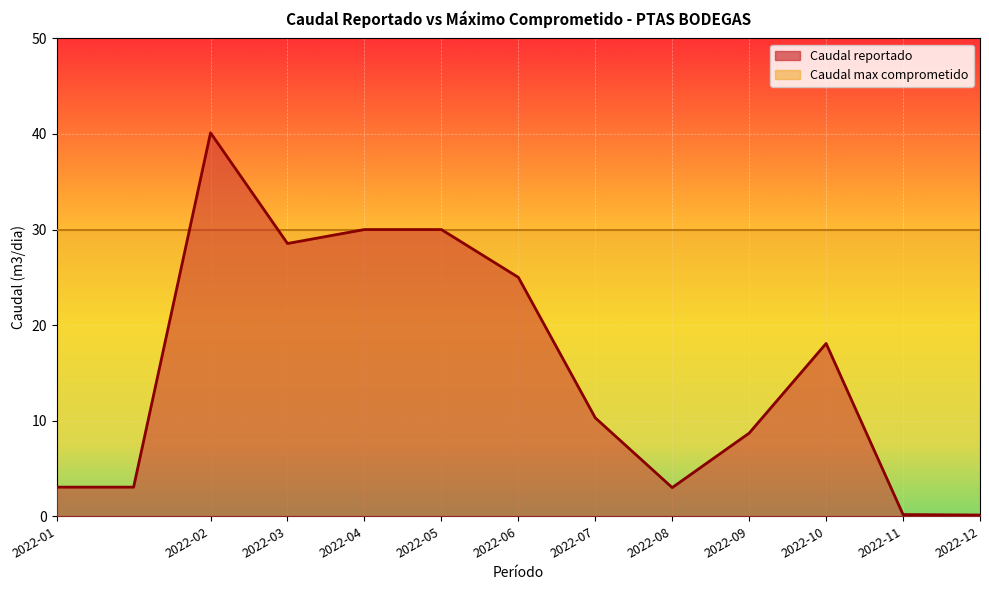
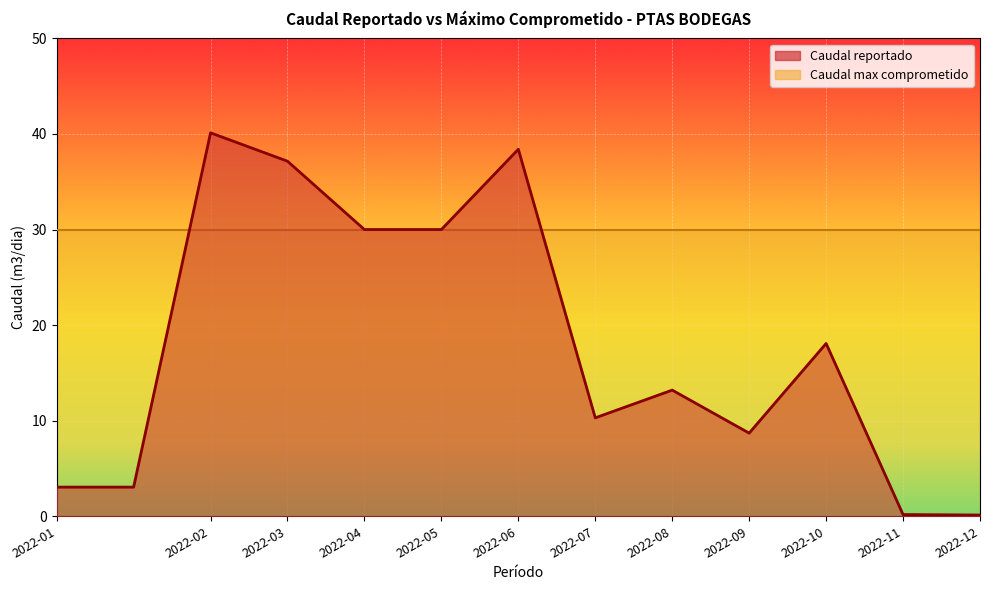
  {
    "Caudal max comprometido": {
      "2022-02": 30,
      "2022-03": 30,
      "2022-06": 30,
      "2022-07": 30,
      "2022-08": 30,
      "2022-09": 30,
      "2022-10": 30,
      "2022-11": 30,
      "2022-12": 30
    },
    "Caudal reportado": {
      "2022-02": 40,
-     "2022-03": 29,
-     "2022-06": 25,
+     "2022-03": 37,
+     "2022-06": 38,
      "2022-07": 10,
-     "2022-08": 3,
+     "2022-08": 13,
      "2022-09": 9,
      "2022-10": 18,
      "2022-11": 0,
      "2022-12": 0
    }
  }
